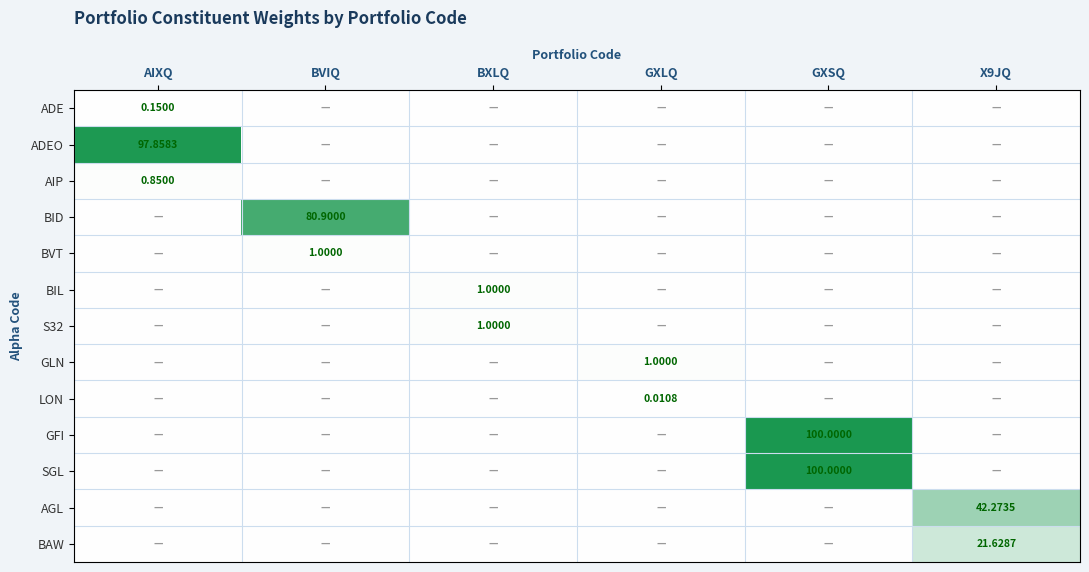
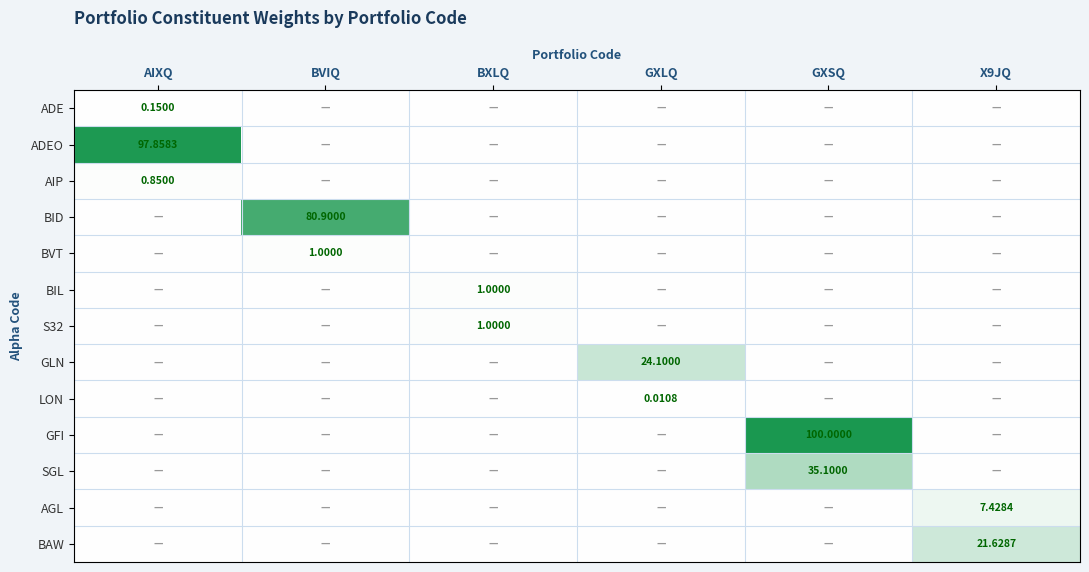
  {
    "ADE": {
      "AIXQ": 0.1500
    },
    "ADEO": {
      "AIXQ": 97.8583
    },
    "AIP": {
      "AIXQ": 0.8500
    },
    "BID": {
      "BVIQ": 80.9000
    },
    "BVT": {
      "BVIQ": 1.0000
    },
    "BIL": {
      "BXLQ": 1.0000
    },
    "S32": {
      "BXLQ": 1.0000
    },
    "GLN": {
-     "GXLQ": 1.0000
+     "GXLQ": 24.1000
    },
    "LON": {
      "GXLQ": 0.0108
    },
    "GFI": {
      "GXSQ": 100.0000
    },
    "SGL": {
-     "GXSQ": 100.0000
+     "GXSQ": 35.1000
    },
    "AGL": {
-     "X9JQ": 42.2735
+     "X9JQ": 7.4284
    },
    "BAW": {
      "X9JQ": 21.6287
    }
  }
